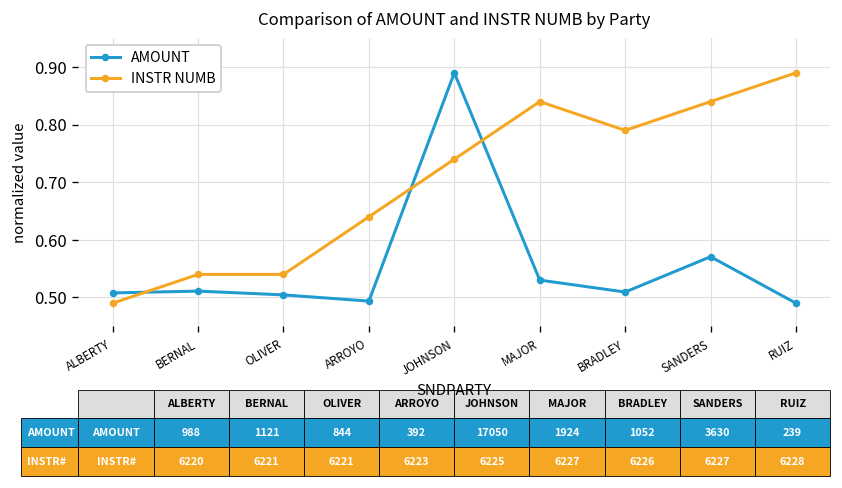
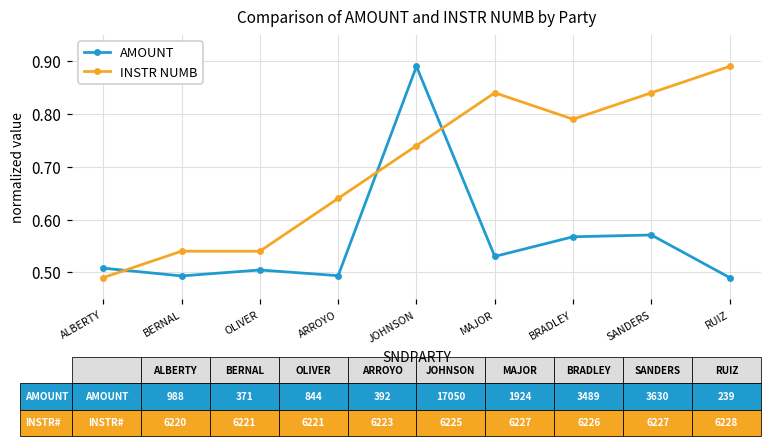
  {
    "AMOUNT": {
-     "BERNAL": 1121,
-     "BRADLEY": 1052
+     "BERNAL": 371,
+     "BRADLEY": 3489
    },
    "INSTR NUMB": {
      "ALBERTY": 0.49,
      "BERNAL": 0.54,
      "OLIVER": 0.54,
      "ARROYO": 0.64,
      "JOHNSON": 0.74,
      "MAJOR": 0.84,
      "BRADLEY": 0.79,
      "SANDERS": 0.84,
      "RUIZ": 0.89
    }
  }
